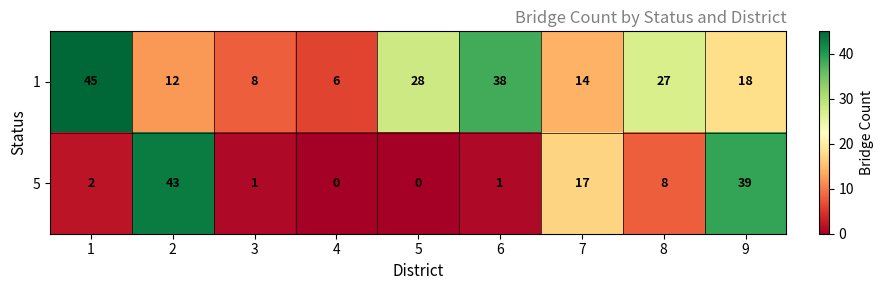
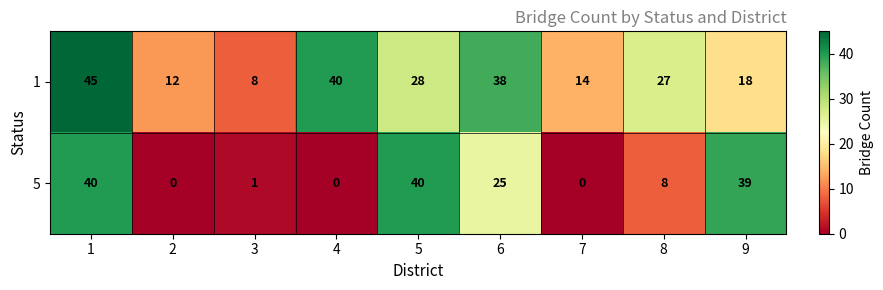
  {
    "1": {
      "1": 45,
      "2": 12,
      "3": 8,
-     "4": 6,
+     "4": 40,
      "5": 28,
      "6": 38,
      "7": 14,
      "8": 27,
      "9": 18
    },
    "5": {
-     "1": 2,
-     "2": 43,
+     "1": 40,
+     "2": 0,
      "3": 1,
      "4": 0,
-     "5": 0,
-     "6": 1,
-     "7": 17,
+     "5": 40,
+     "6": 25,
+     "7": 0,
      "8": 8,
      "9": 39
    }
  }
